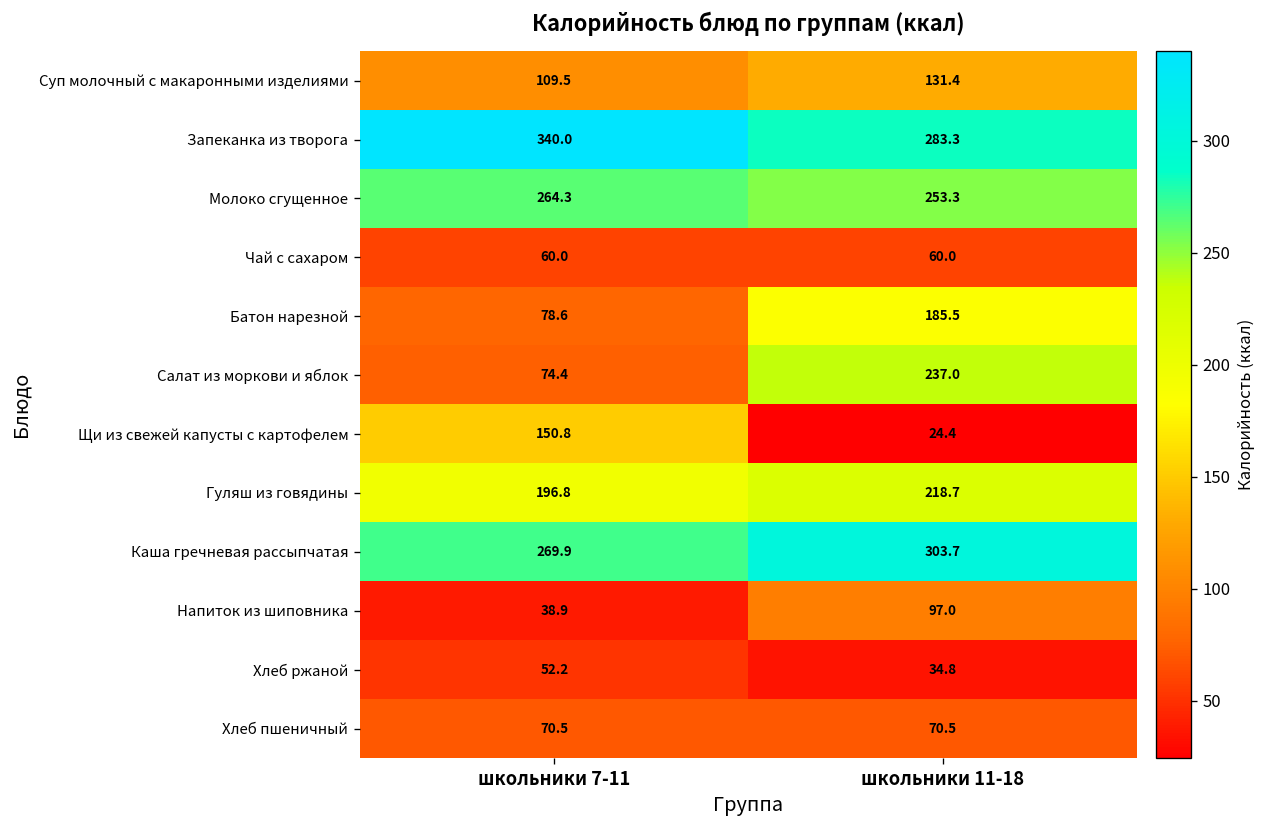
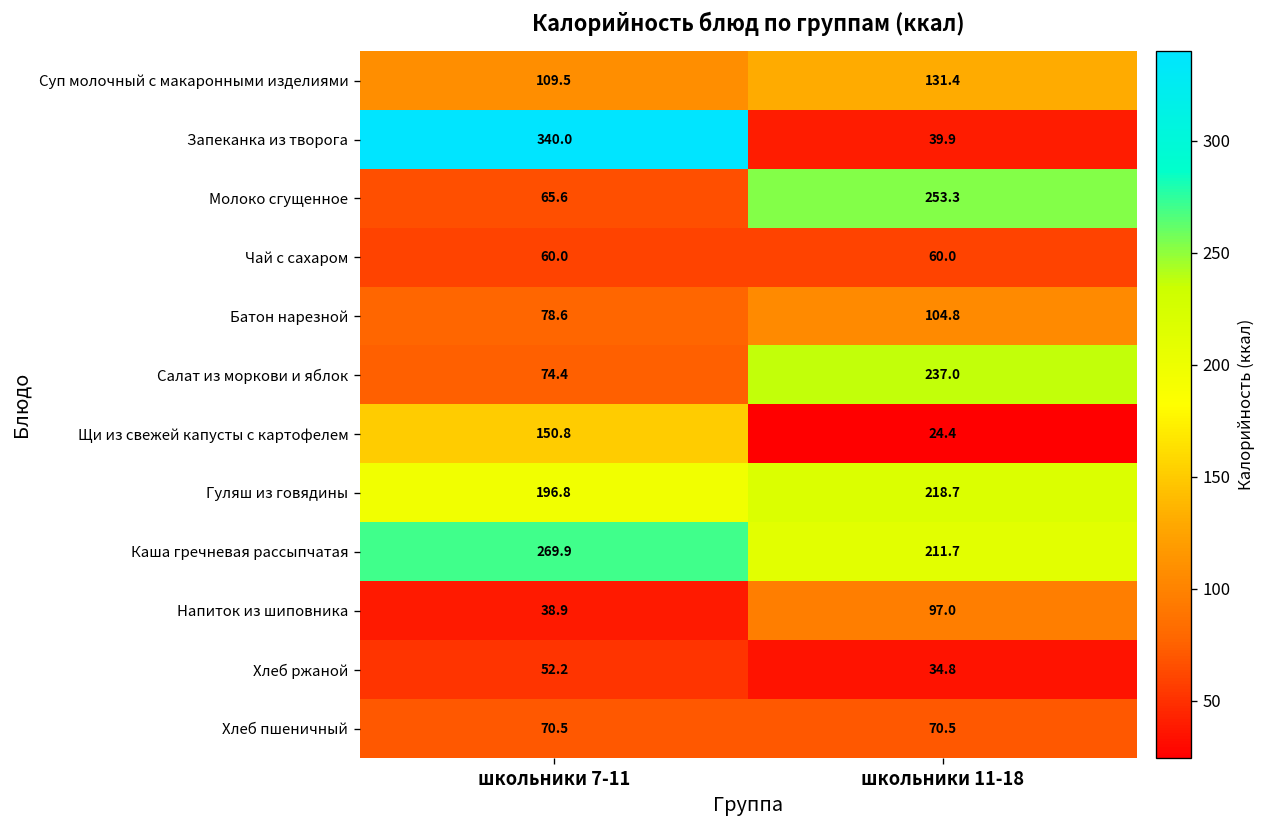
  {
    "Суп молочный с макаронными изделиями": {
      "школьники 7-11": 109.5,
      "школьники 11-18": 131.4
    },
    "Запеканка из творога": {
      "школьники 7-11": 340.0,
-     "школьники 11-18": 283.3
+     "школьники 11-18": 39.9
    },
    "Молоко сгущенное": {
-     "школьники 7-11": 264.3,
+     "школьники 7-11": 65.6,
      "школьники 11-18": 253.3
    },
    "Чай с сахаром": {
      "школьники 7-11": 60.0,
      "школьники 11-18": 60.0
    },
    "Батон нарезной": {
      "школьники 7-11": 78.6,
-     "школьники 11-18": 185.5
+     "школьники 11-18": 104.8
    },
    "Салат из моркови и яблок": {
      "школьники 7-11": 74.4,
      "школьники 11-18": 237.0
    },
    "Щи из свежей капусты с картофелем": {
      "школьники 7-11": 150.8,
      "школьники 11-18": 24.4
    },
    "Гуляш из говядины": {
      "школьники 7-11": 196.8,
      "школьники 11-18": 218.7
    },
    "Каша гречневая рассыпчатая": {
      "школьники 7-11": 269.9,
-     "школьники 11-18": 303.7
+     "школьники 11-18": 211.7
    },
    "Напиток из шиповника": {
      "школьники 7-11": 38.9,
      "школьники 11-18": 97.0
    },
    "Хлеб ржаной": {
      "школьники 7-11": 52.2,
      "школьники 11-18": 34.8
    },
    "Хлеб пшеничный": {
      "школьники 7-11": 70.5,
      "школьники 11-18": 70.5
    }
  }
